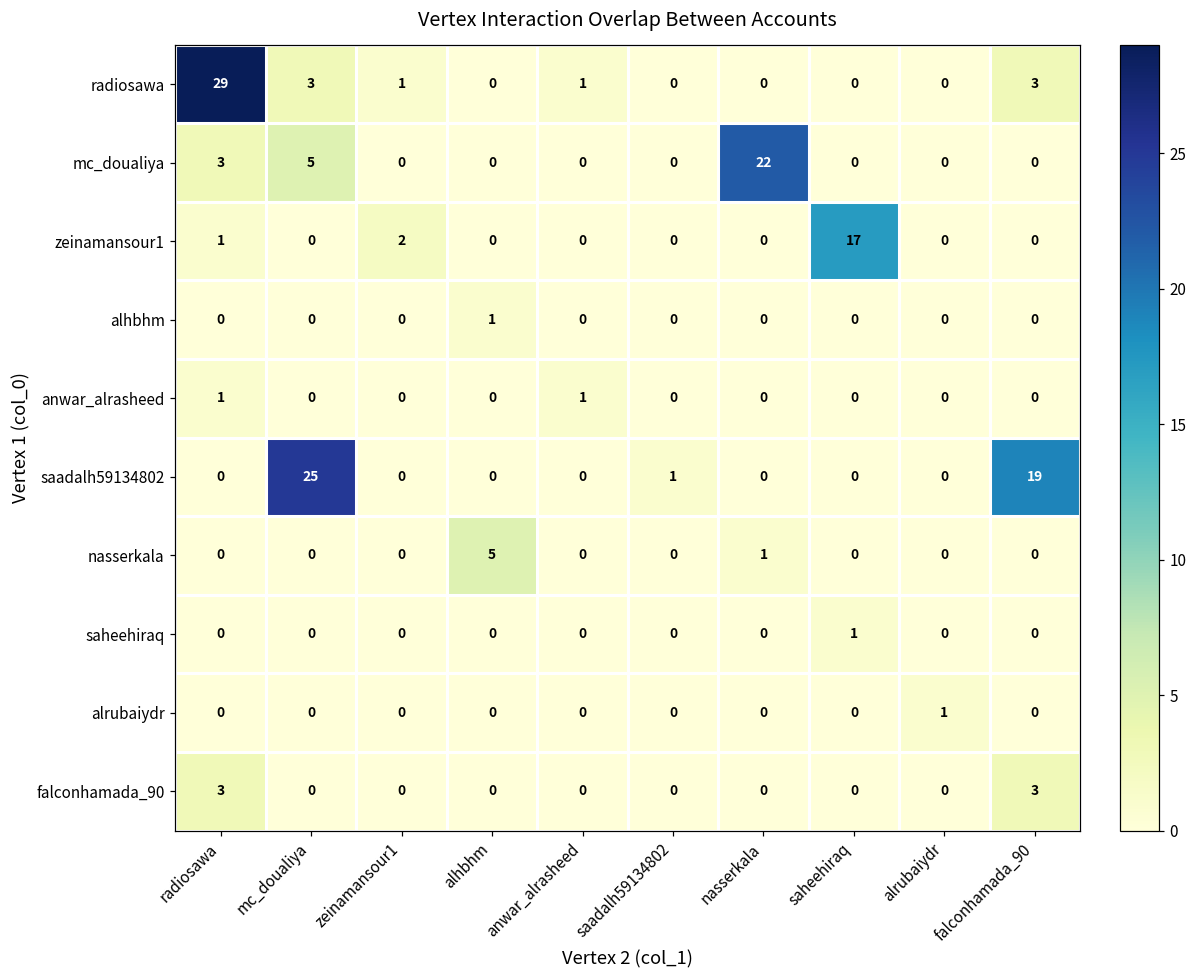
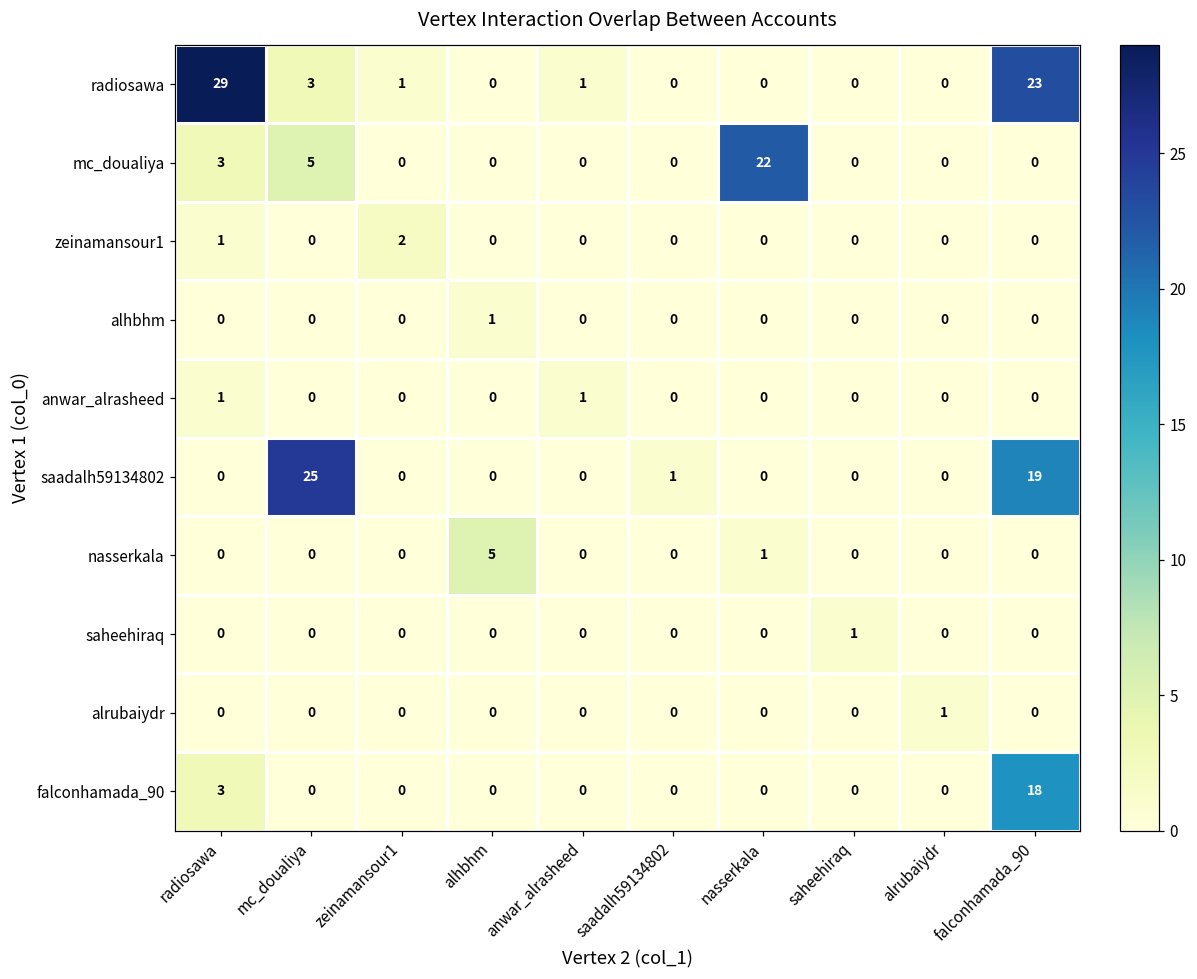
  {
    "radiosawa": {
      "radiosawa": 29,
      "mc_doualiya": 3,
      "zeinamansour1": 1,
      "alhbhm": 0,
      "anwar_alrasheed": 1,
      "saadalh59134802": 0,
      "nasserkala": 0,
      "saheehiraq": 0,
      "alrubaiydr": 0,
-     "falconhamada_90": 3
+     "falconhamada_90": 23
    },
    "mc_doualiya": {
      "radiosawa": 3,
      "mc_doualiya": 5,
      "zeinamansour1": 0,
      "alhbhm": 0,
      "anwar_alrasheed": 0,
      "saadalh59134802": 0,
      "nasserkala": 22,
      "saheehiraq": 0,
      "alrubaiydr": 0,
      "falconhamada_90": 0
    },
    "zeinamansour1": {
      "radiosawa": 1,
      "mc_doualiya": 0,
      "zeinamansour1": 2,
      "alhbhm": 0,
      "anwar_alrasheed": 0,
      "saadalh59134802": 0,
      "nasserkala": 0,
-     "saheehiraq": 17,
+     "saheehiraq": 0,
      "alrubaiydr": 0,
      "falconhamada_90": 0
    },
    "alhbhm": {
      "radiosawa": 0,
      "mc_doualiya": 0,
      "zeinamansour1": 0,
      "alhbhm": 1,
      "anwar_alrasheed": 0,
      "saadalh59134802": 0,
      "nasserkala": 0,
      "saheehiraq": 0,
      "alrubaiydr": 0,
      "falconhamada_90": 0
    },
    "anwar_alrasheed": {
      "radiosawa": 1,
      "mc_doualiya": 0,
      "zeinamansour1": 0,
      "alhbhm": 0,
      "anwar_alrasheed": 1,
      "saadalh59134802": 0,
      "nasserkala": 0,
      "saheehiraq": 0,
      "alrubaiydr": 0,
      "falconhamada_90": 0
    },
    "saadalh59134802": {
      "radiosawa": 0,
      "mc_doualiya": 25,
      "zeinamansour1": 0,
      "alhbhm": 0,
      "anwar_alrasheed": 0,
      "saadalh59134802": 1,
      "nasserkala": 0,
      "saheehiraq": 0,
      "alrubaiydr": 0,
      "falconhamada_90": 19
    },
    "nasserkala": {
      "radiosawa": 0,
      "mc_doualiya": 0,
      "zeinamansour1": 0,
      "alhbhm": 5,
      "anwar_alrasheed": 0,
      "saadalh59134802": 0,
      "nasserkala": 1,
      "saheehiraq": 0,
      "alrubaiydr": 0,
      "falconhamada_90": 0
    },
    "saheehiraq": {
      "radiosawa": 0,
      "mc_doualiya": 0,
      "zeinamansour1": 0,
      "alhbhm": 0,
      "anwar_alrasheed": 0,
      "saadalh59134802": 0,
      "nasserkala": 0,
      "saheehiraq": 1,
      "alrubaiydr": 0,
      "falconhamada_90": 0
    },
    "alrubaiydr": {
      "radiosawa": 0,
      "mc_doualiya": 0,
      "zeinamansour1": 0,
      "alhbhm": 0,
      "anwar_alrasheed": 0,
      "saadalh59134802": 0,
      "nasserkala": 0,
      "saheehiraq": 0,
      "alrubaiydr": 1,
      "falconhamada_90": 0
    },
    "falconhamada_90": {
      "radiosawa": 3,
      "mc_doualiya": 0,
      "zeinamansour1": 0,
      "alhbhm": 0,
      "anwar_alrasheed": 0,
      "saadalh59134802": 0,
      "nasserkala": 0,
      "saheehiraq": 0,
      "alrubaiydr": 0,
-     "falconhamada_90": 3
+     "falconhamada_90": 18
    }
  }
